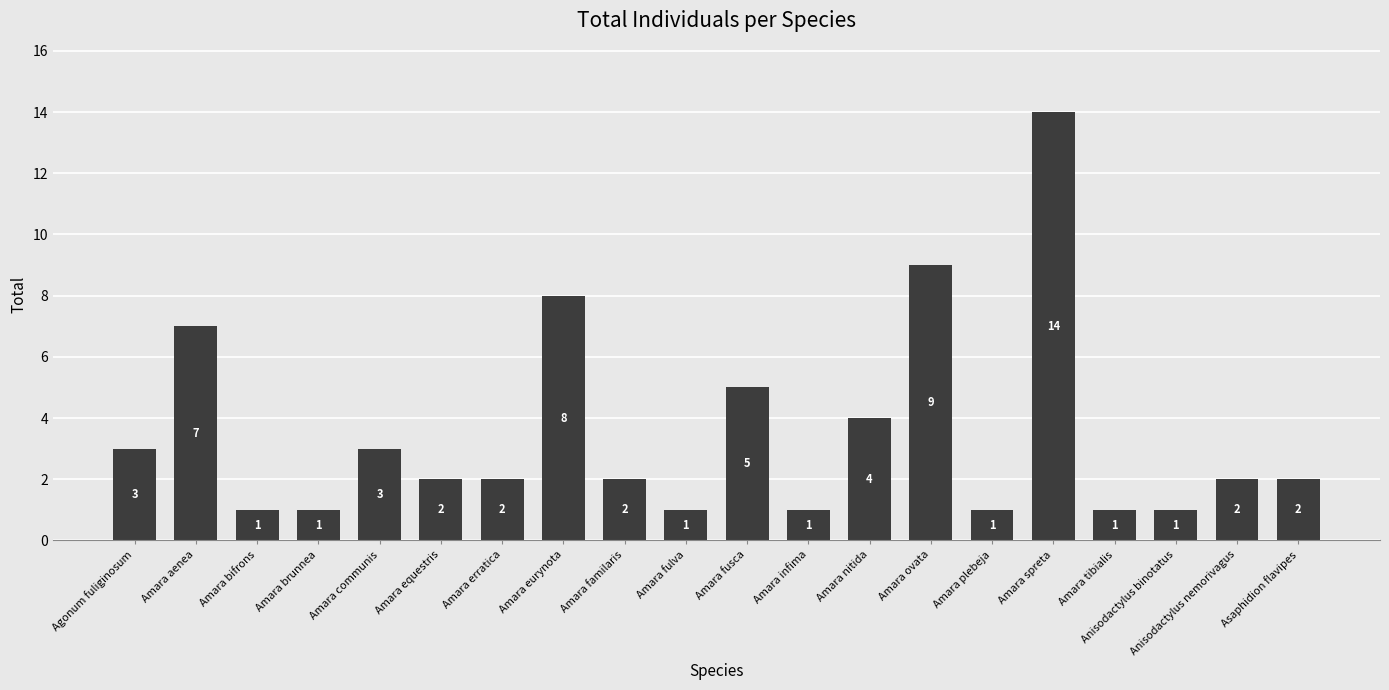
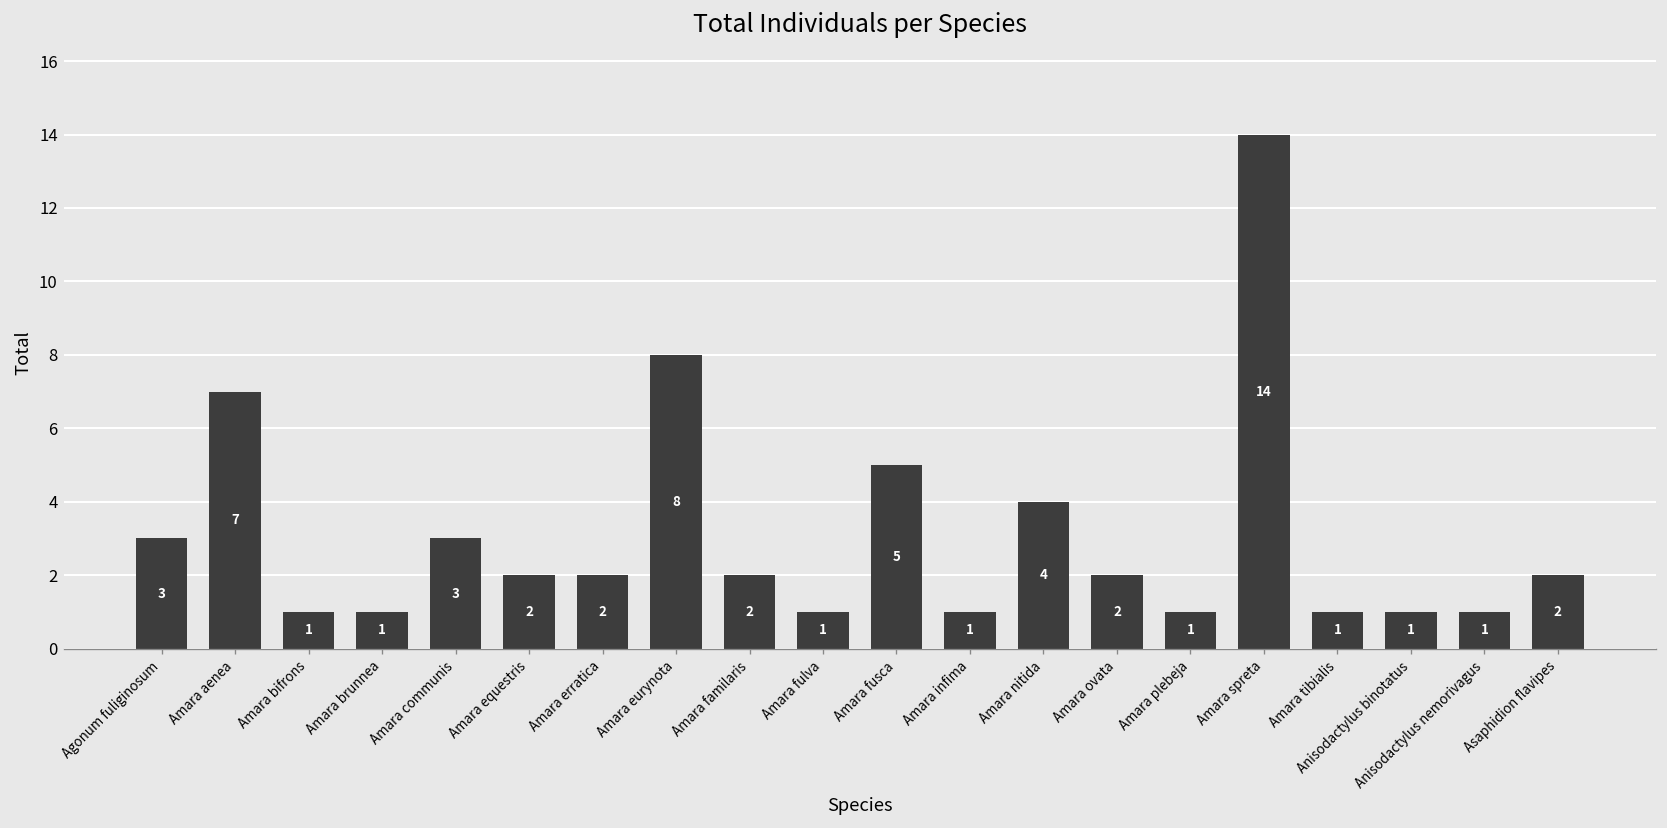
  {
    "Agonum fuliginosum": 3,
    "Amara aenea": 7,
    "Amara bifrons": 1,
    "Amara brunnea": 1,
    "Amara communis": 3,
    "Amara equestris": 2,
    "Amara erratica": 2,
    "Amara eurynota": 8,
    "Amara familaris": 2,
    "Amara fulva": 1,
    "Amara fusca": 5,
    "Amara infima": 1,
    "Amara nitida": 4,
-   "Amara ovata": 9,
+   "Amara ovata": 2,
    "Amara plebeja": 1,
    "Amara spreta": 14,
    "Amara tibialis": 1,
    "Anisodactylus binotatus": 1,
-   "Anisodactylus nemorivagus": 2,
+   "Anisodactylus nemorivagus": 1,
    "Asaphidion flavipes": 2
  }
